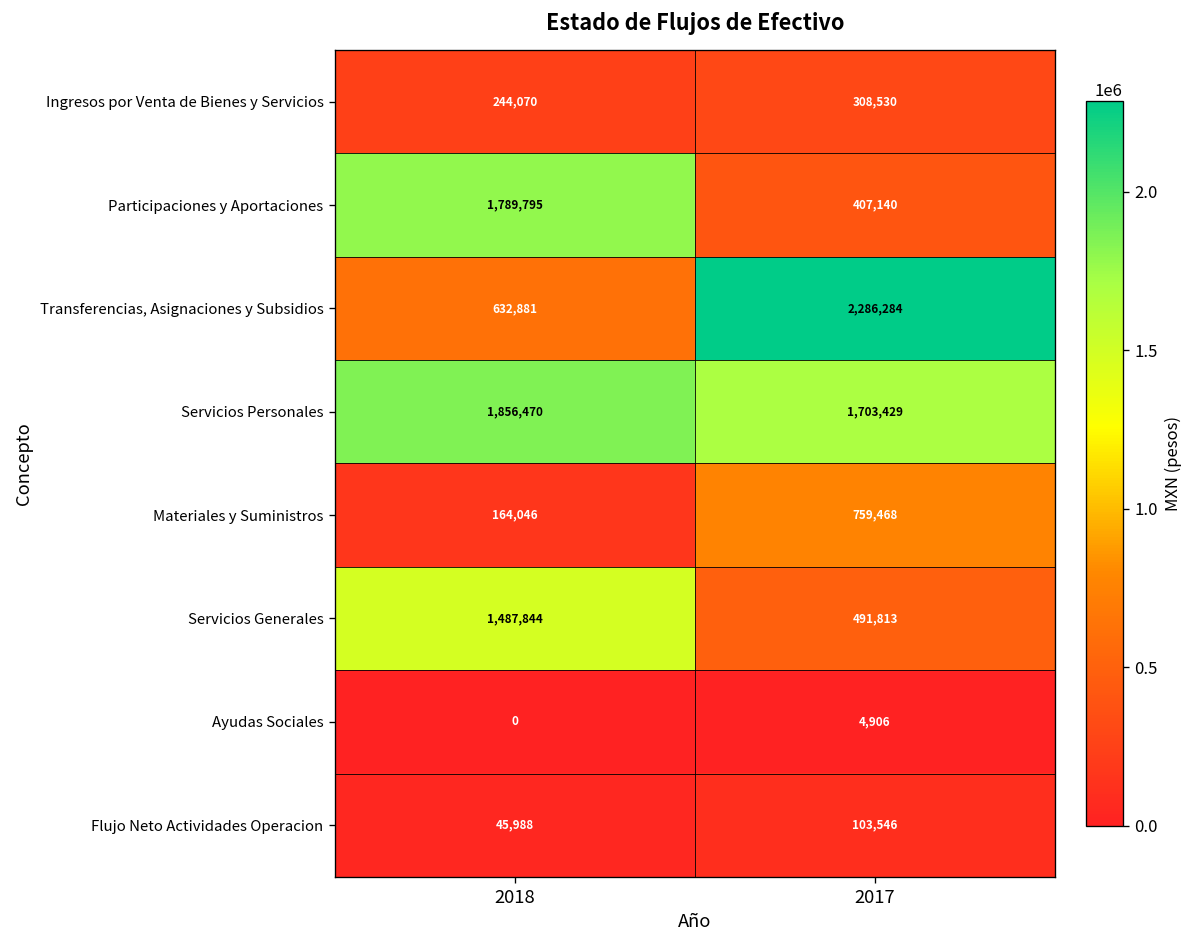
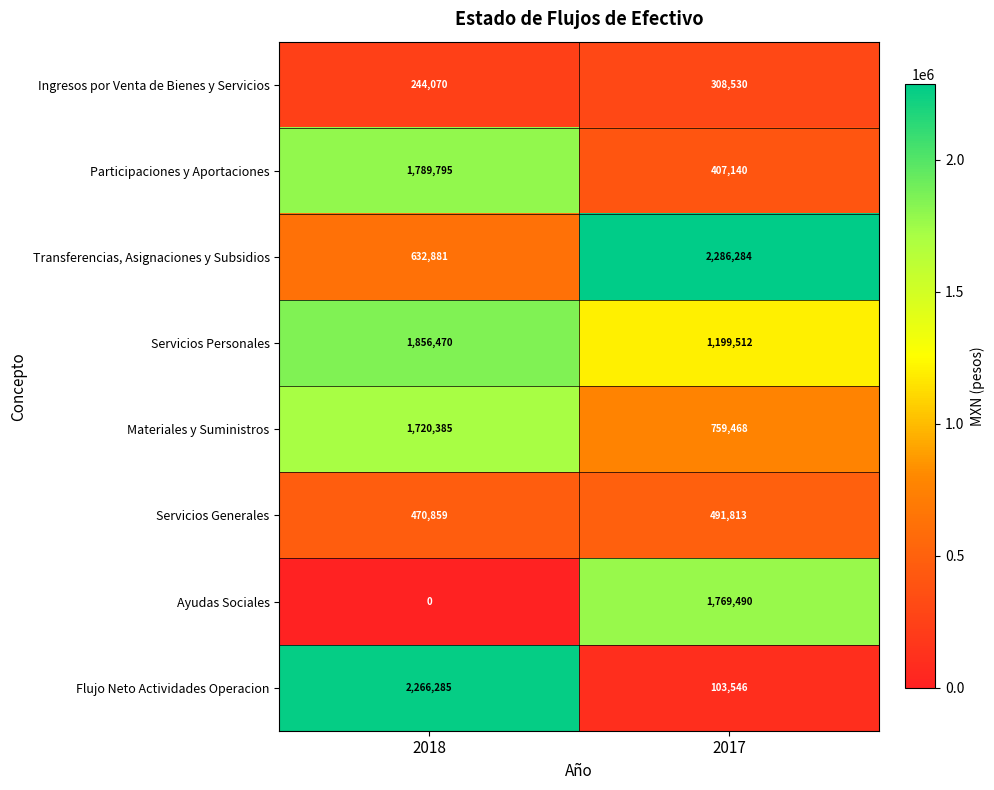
  {
    "Ingresos por Venta de Bienes y Servicios": {
      "2018": "244,070",
      "2017": "308,530"
    },
    "Participaciones y Aportaciones": {
      "2018": "1,789,795",
      "2017": "407,140"
    },
    "Transferencias, Asignaciones y Subsidios": {
      "2018": "632,881",
      "2017": "2,286,284"
    },
    "Servicios Personales": {
      "2018": "1,856,470",
-     "2017": "1,703,429"
+     "2017": "1,199,512"
    },
    "Materiales y Suministros": {
-     "2018": "164,046",
+     "2018": "1,720,385",
      "2017": "759,468"
    },
    "Servicios Generales": {
-     "2018": "1,487,844",
+     "2018": "470,859",
      "2017": "491,813"
    },
    "Ayudas Sociales": {
      "2018": "0",
-     "2017": "4,906"
+     "2017": "1,769,490"
    },
    "Flujo Neto Actividades Operacion": {
-     "2018": "45,988",
+     "2018": "2,266,285",
      "2017": "103,546"
    }
  }
